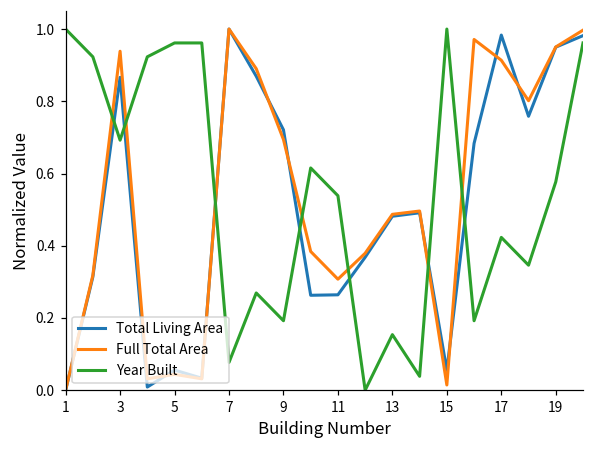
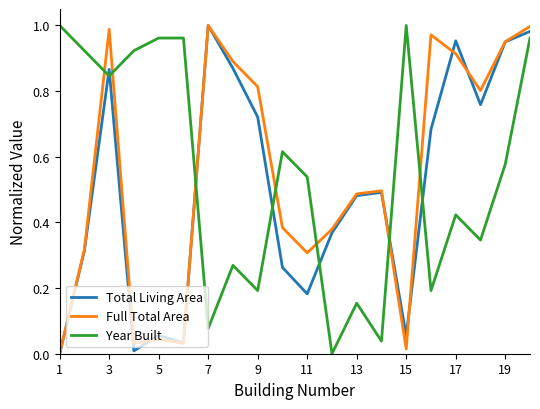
  {
    "Total Living Area": {
      "3": 0.87,
      "9": 0.72,
-     "11": 0.26,
+     "11": 0.18,
      "15": 0.05,
-     "17": 0.98
+     "17": 0.95
    },
    "Full Total Area": {
-     "3": 0.94,
-     "9": 0.69,
+     "3": 0.99,
+     "9": 0.81,
      "11": 0.31,
      "15": 0.01,
      "17": 0.91
    },
    "Year Built": {
      "1": 1.00,
-     "3": 0.69,
+     "3": 0.85,
      "5": 0.96,
      "7": 0.08,
      "9": 0.19,
      "11": 0.54,
      "13": 0.15,
      "15": 1.00,
      "17": 0.42,
      "19": 0.58
    }
  }
